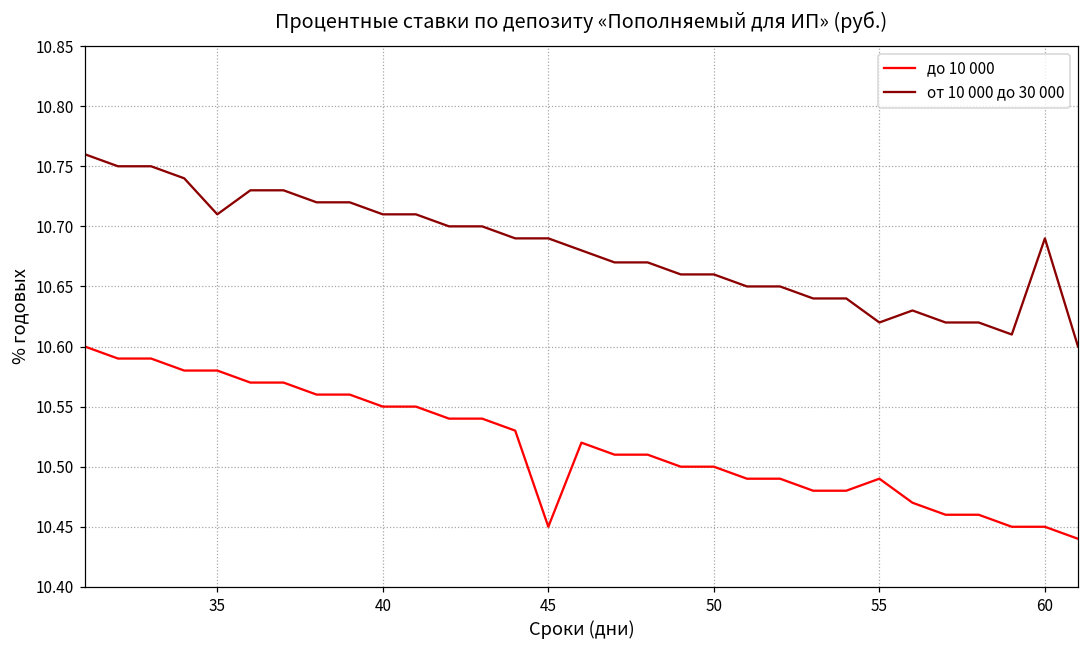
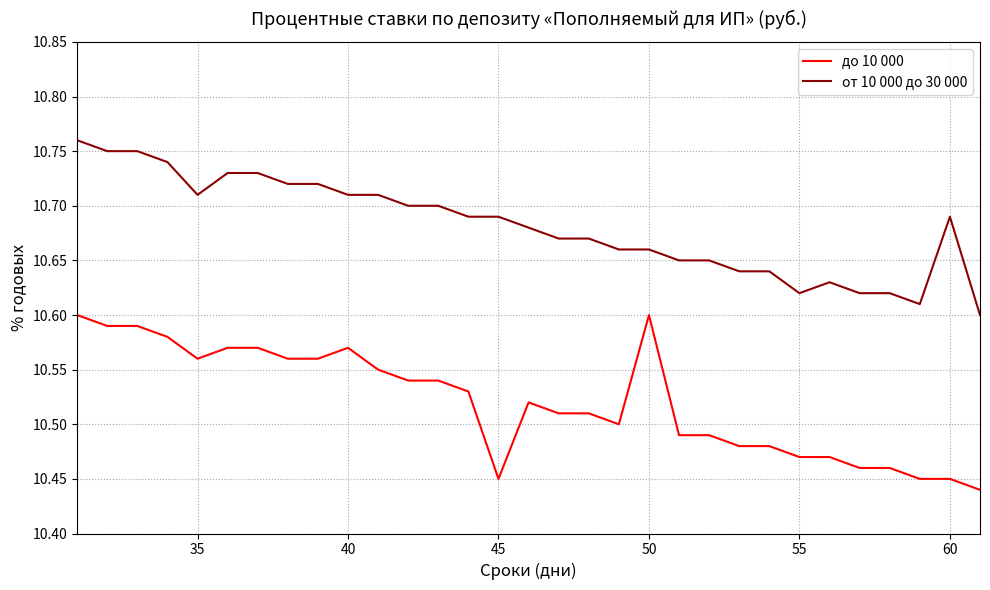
  {
    "до 10 000": {
-     "35": 10.58,
-     "40": 10.55,
+     "35": 10.56,
+     "40": 10.57,
      "45": 10.45,
-     "50": 10.5,
-     "55": 10.49,
+     "50": 10.6,
+     "55": 10.47,
      "60": 10.45
    },
    "от 10 000 до 30 000": {
      "35": 10.71,
      "40": 10.71,
      "45": 10.69,
      "50": 10.66,
      "55": 10.62,
      "60": 10.69
    }
  }
